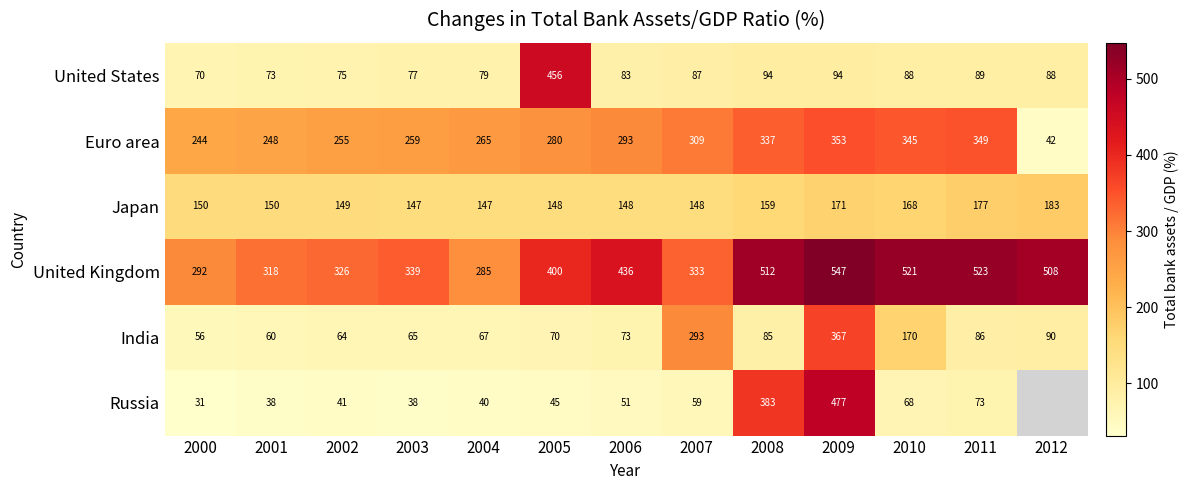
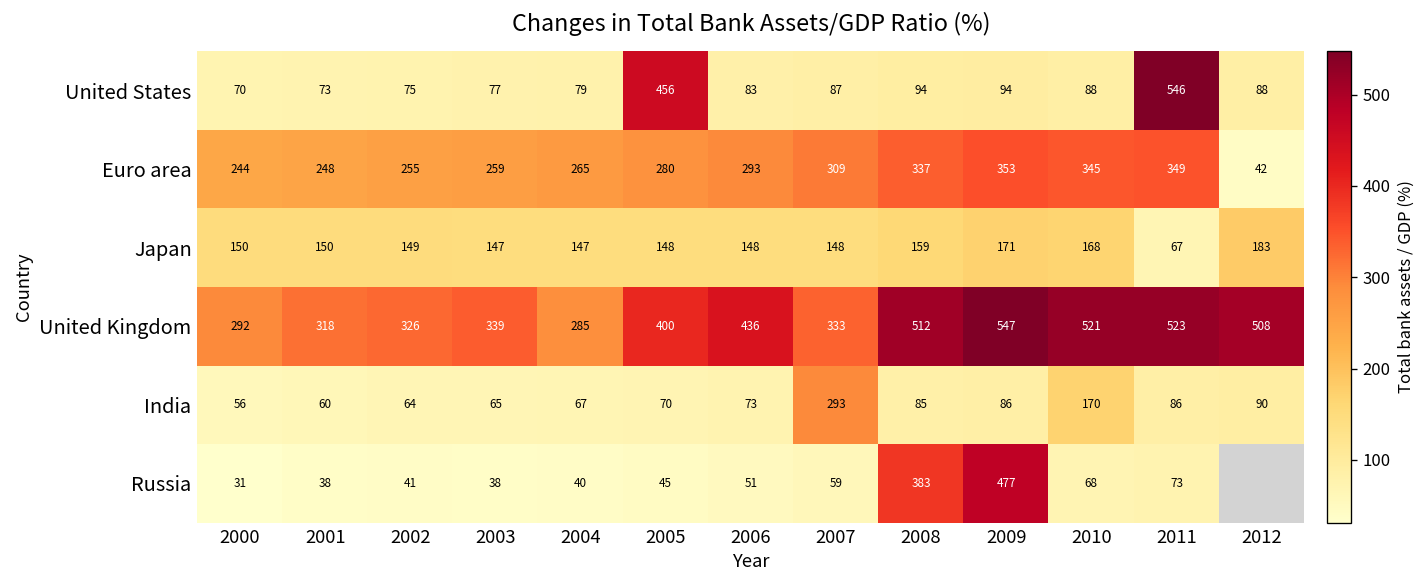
  {
    "United States": {
      "2000": 70,
      "2001": 73,
      "2002": 75,
      "2003": 77,
      "2004": 79,
      "2005": 456,
      "2006": 83,
      "2007": 87,
      "2008": 94,
      "2009": 94,
      "2010": 88,
-     "2011": 89,
+     "2011": 546,
      "2012": 88
    },
    "Euro area": {
      "2000": 244,
      "2001": 248,
      "2002": 255,
      "2003": 259,
      "2004": 265,
      "2005": 280,
      "2006": 293,
      "2007": 309,
      "2008": 337,
      "2009": 353,
      "2010": 345,
      "2011": 349,
      "2012": 42
    },
    "Japan": {
      "2000": 150,
      "2001": 150,
      "2002": 149,
      "2003": 147,
      "2004": 147,
      "2005": 148,
      "2006": 148,
      "2007": 148,
      "2008": 159,
      "2009": 171,
      "2010": 168,
-     "2011": 177,
+     "2011": 67,
      "2012": 183
    },
    "United Kingdom": {
      "2000": 292,
      "2001": 318,
      "2002": 326,
      "2003": 339,
      "2004": 285,
      "2005": 400,
      "2006": 436,
      "2007": 333,
      "2008": 512,
      "2009": 547,
      "2010": 521,
      "2011": 523,
      "2012": 508
    },
    "India": {
      "2000": 56,
      "2001": 60,
      "2002": 64,
      "2003": 65,
      "2004": 67,
      "2005": 70,
      "2006": 73,
      "2007": 293,
      "2008": 85,
-     "2009": 367,
+     "2009": 86,
      "2010": 170,
      "2011": 86,
      "2012": 90
    },
    "Russia": {
      "2000": 31,
      "2001": 38,
      "2002": 41,
      "2003": 38,
      "2004": 40,
      "2005": 45,
      "2006": 51,
      "2007": 59,
      "2008": 383,
      "2009": 477,
      "2010": 68,
      "2011": 73
    }
  }
